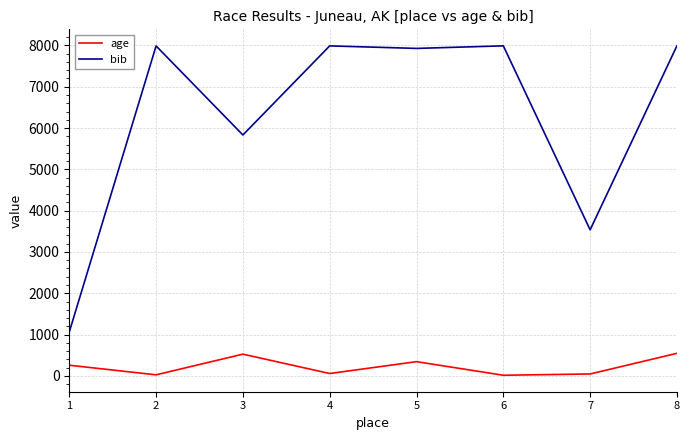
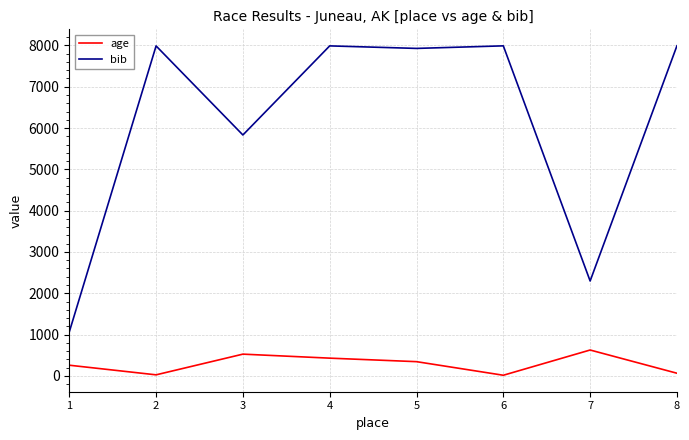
  {
    "age": {
      "1": 300,
      "2": 0,
      "3": 500,
-     "4": 100,
+     "4": 400,
      "5": 300,
      "6": 0,
-     "7": 0,
-     "8": 500
+     "7": 600,
+     "8": 100
    },
    "bib": {
      "1": 1100,
      "2": 8000,
      "3": 5800,
      "4": 8000,
      "5": 7900,
      "6": 8000,
-     "7": 3500,
+     "7": 2300,
      "8": 8000
    }
  }
